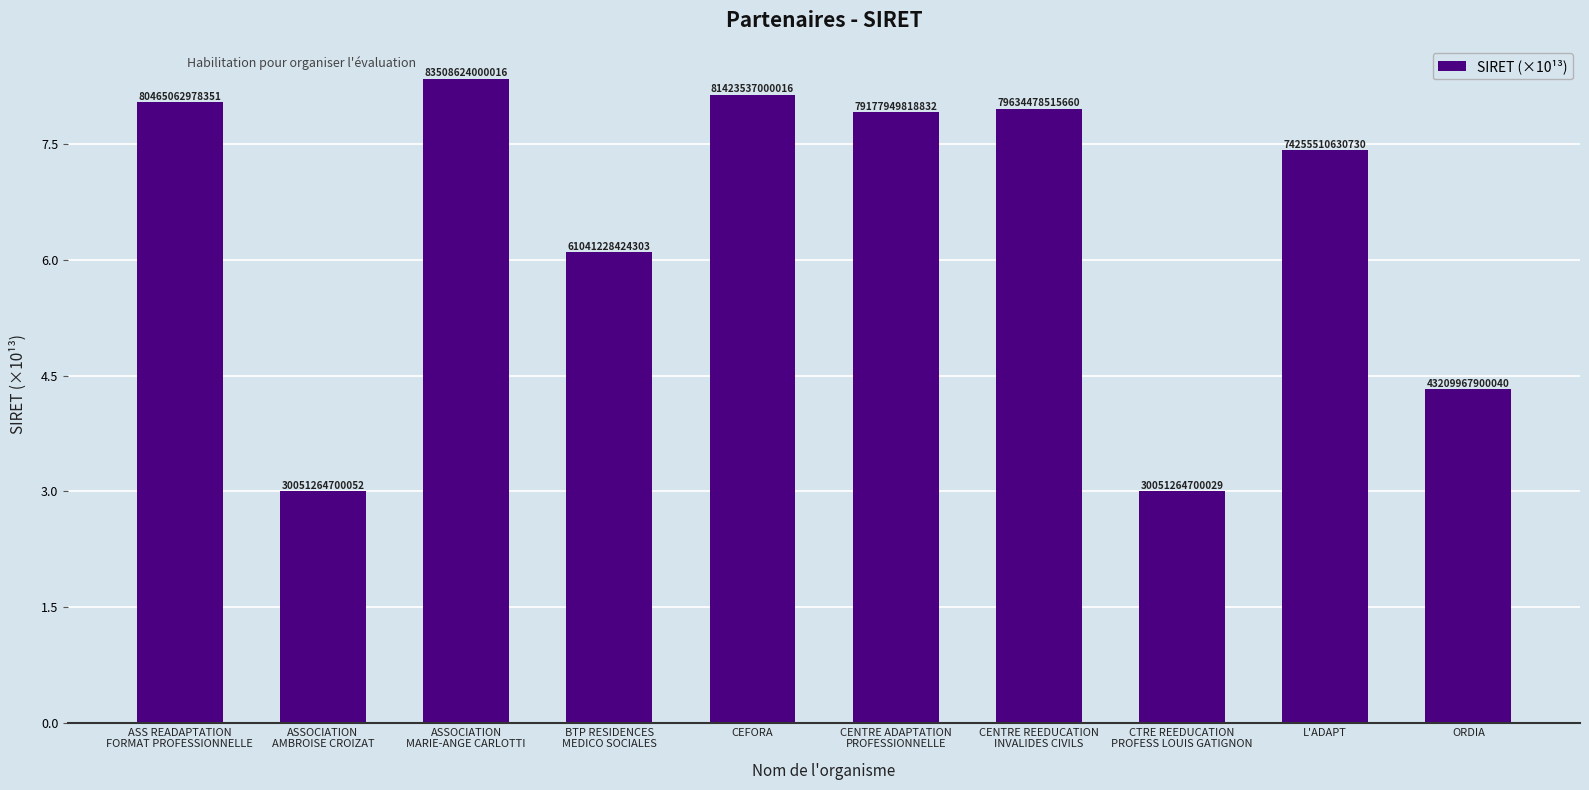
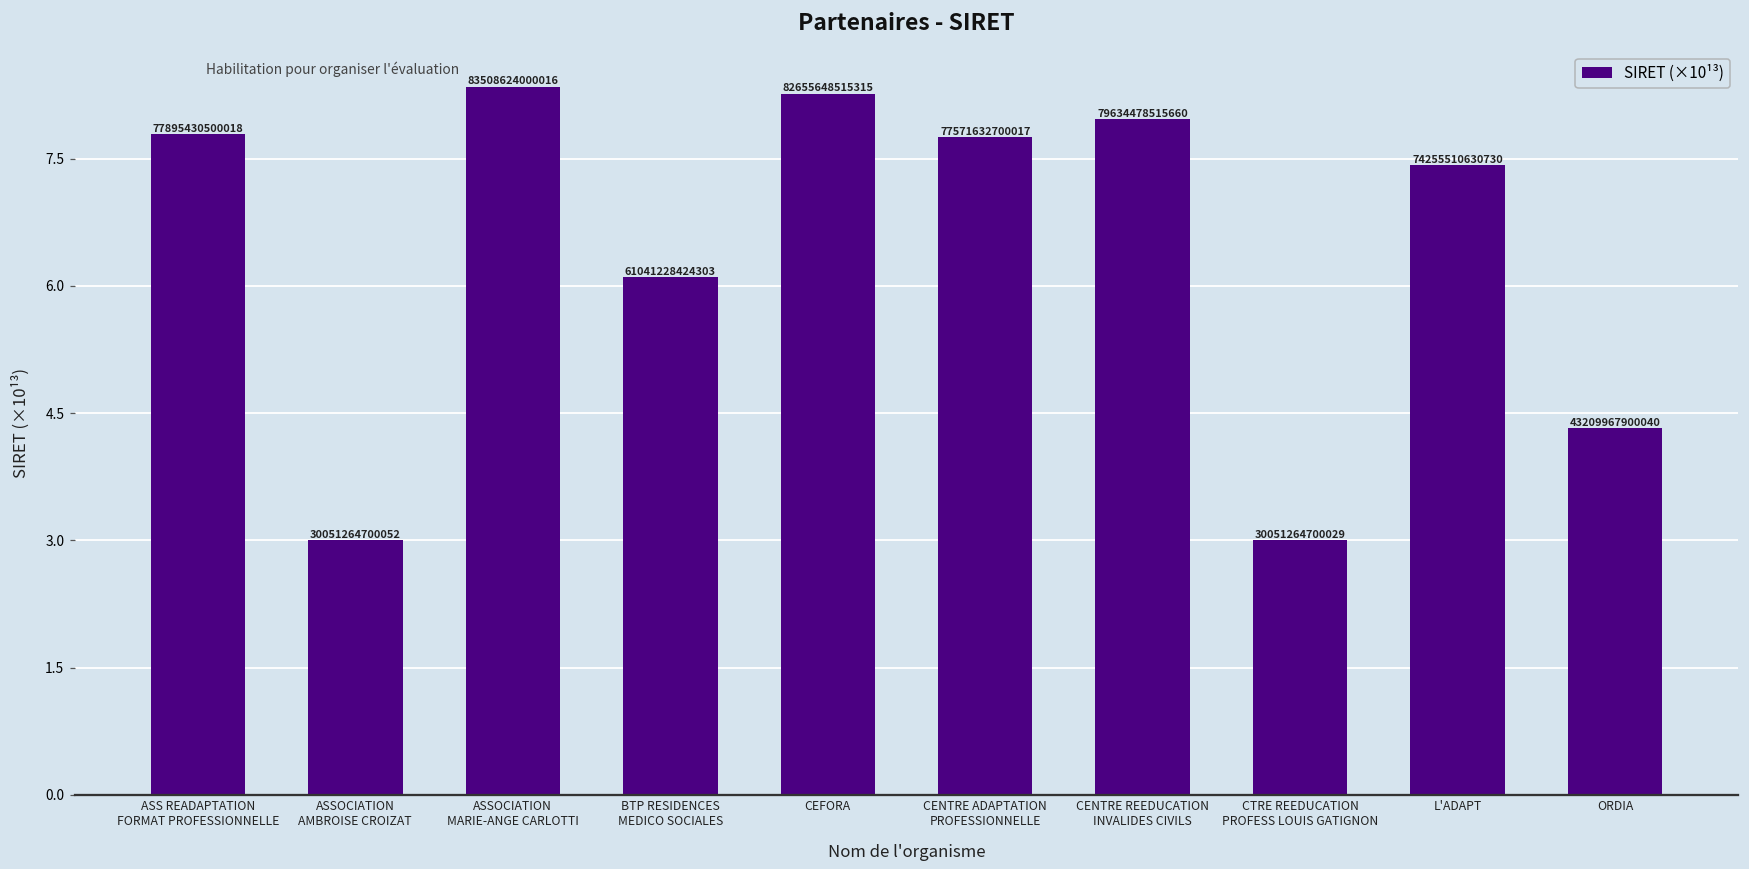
  {
-   "ASS READAPTATION FORMAT PROFESSIONNELLE": 80465062978351,
-   "CEFORA": 81423537000016,
-   "CENTRE ADAPTATION PROFESSIONNELLE": 79177949818832
+   "ASS READAPTATION FORMAT PROFESSIONNELLE": 77895430500018,
+   "CEFORA": 82655648515315,
+   "CENTRE ADAPTATION PROFESSIONNELLE": 77571632700017
  }
